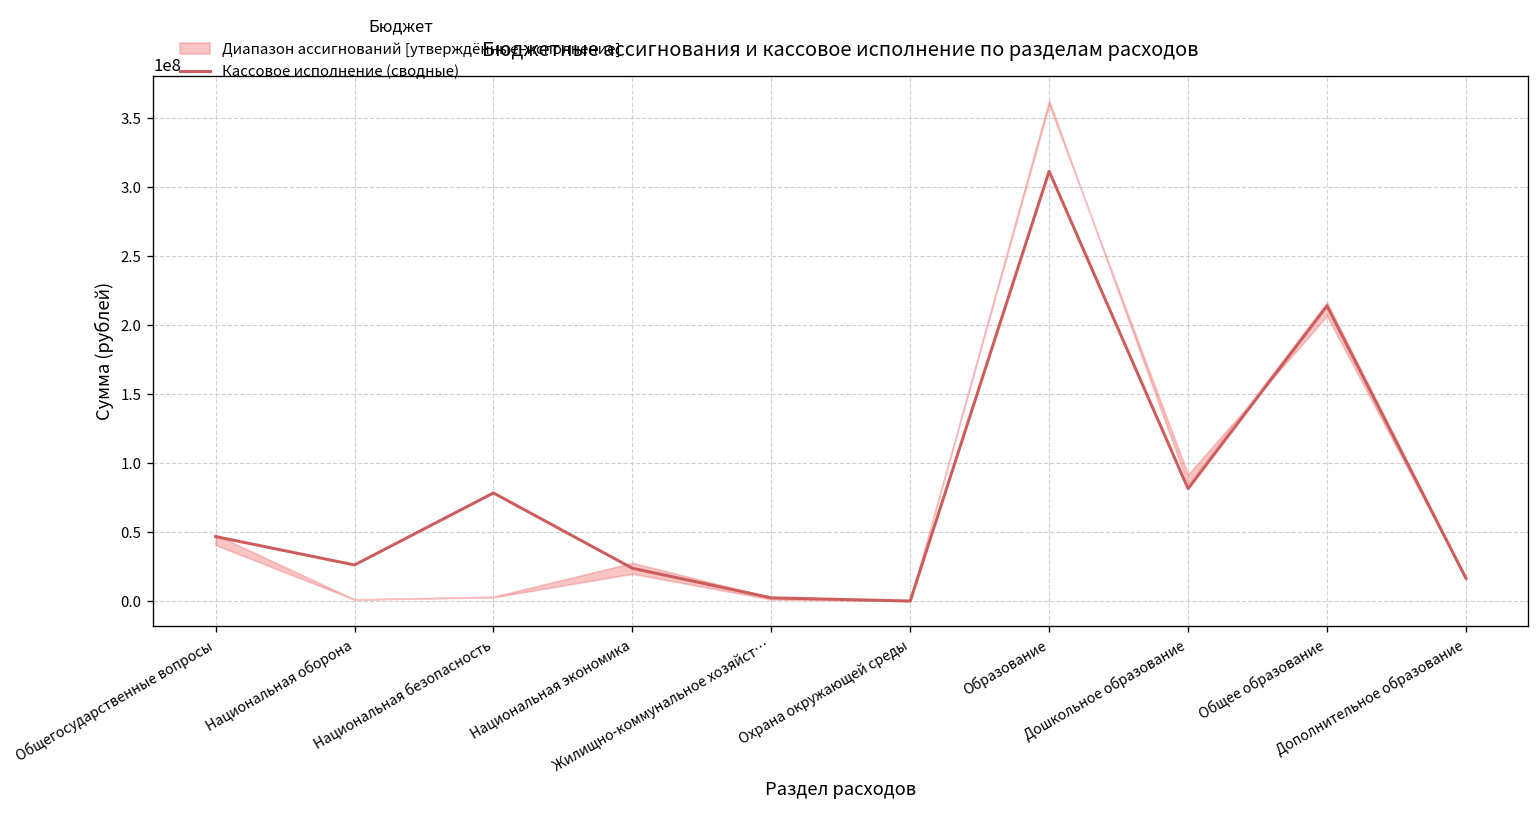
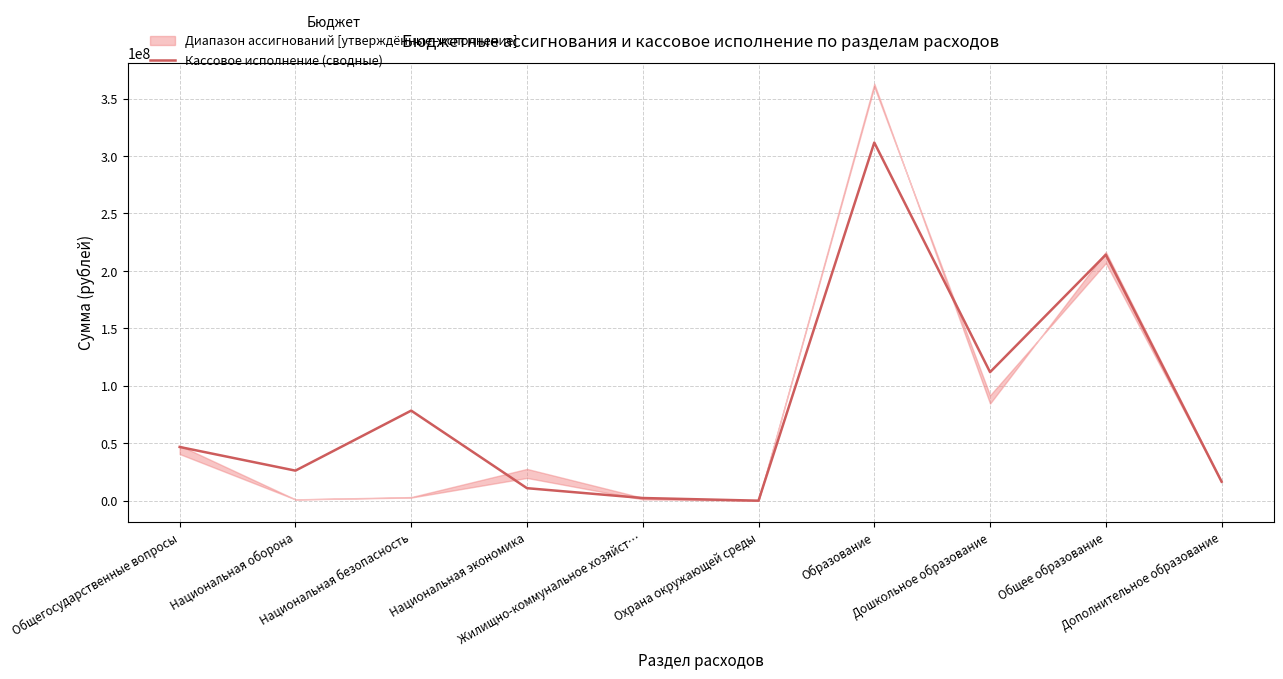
  {
    "Кассовое исполнение (сводные)": {
      "Национальная оборона": 26000000,
      "Национальная безопасность": 78000000,
-     "Национальная экономика": 24000000,
+     "Национальная экономика": 11000000,
      "Образование": 312000000,
-     "Дошкольное образование": 82000000,
+     "Дошкольное образование": 112000000,
      "Общее образование": 214000000
    }
  }
